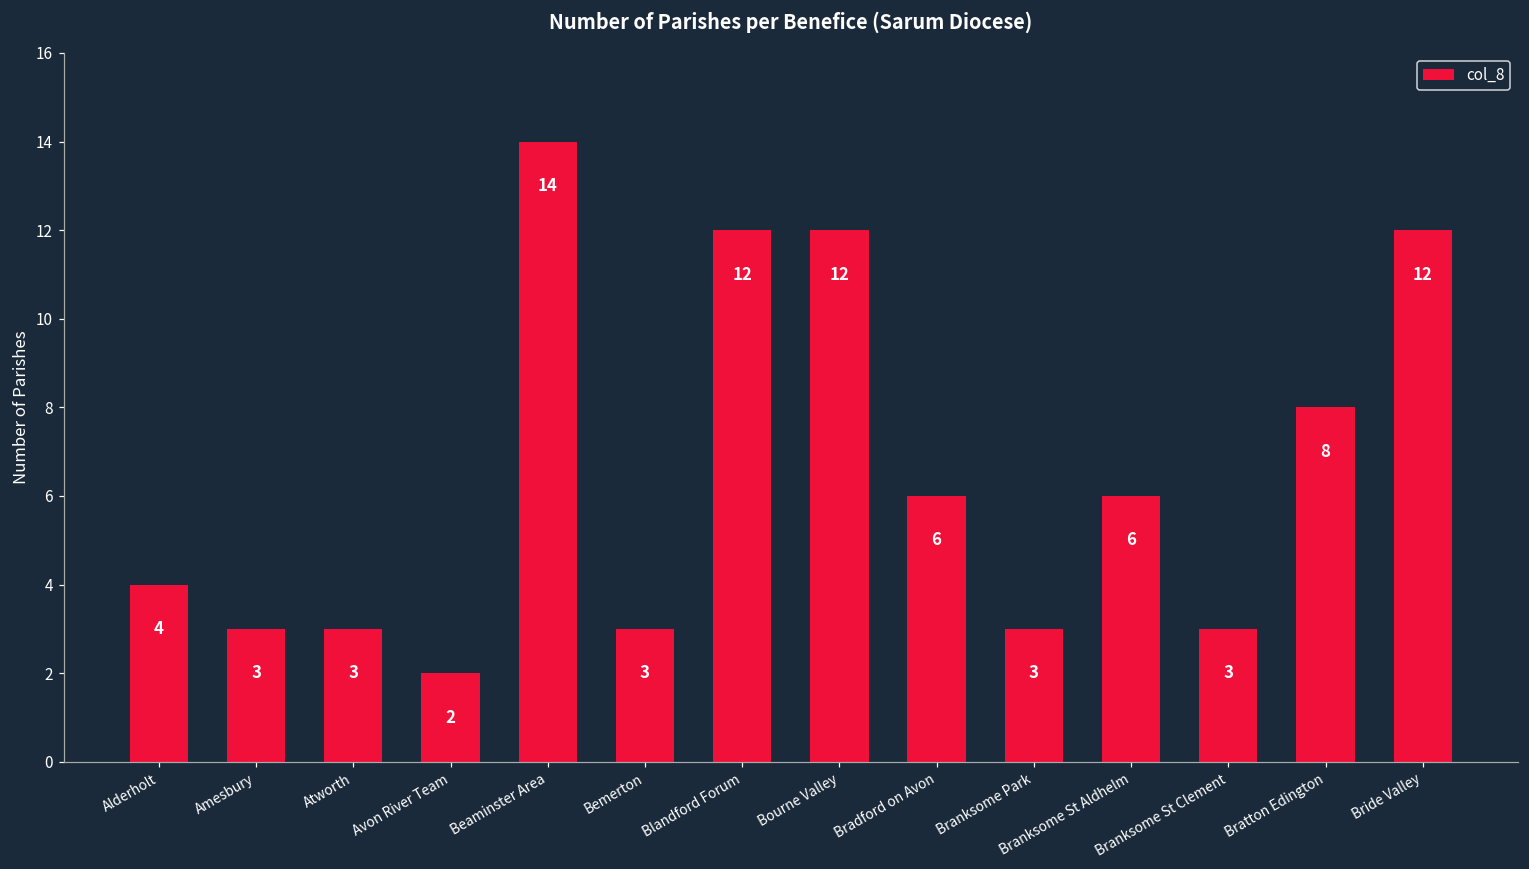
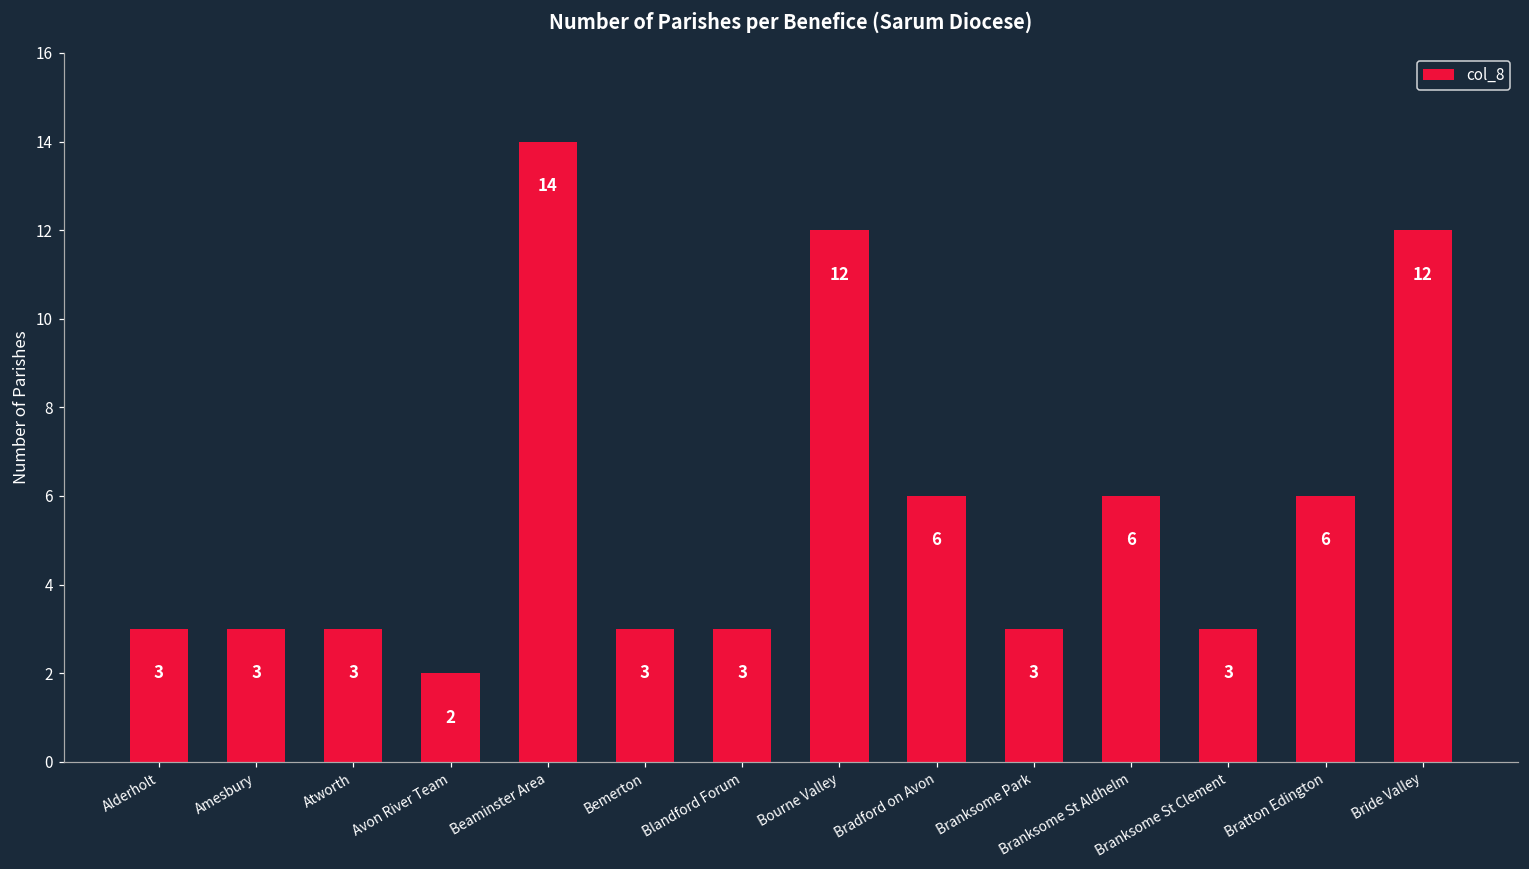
  {
-   "Alderholt": 4,
+   "Alderholt": 3,
    "Amesbury": 3,
    "Atworth": 3,
    "Avon River Team": 2,
    "Beaminster Area": 14,
    "Bemerton": 3,
-   "Blandford Forum": 12,
+   "Blandford Forum": 3,
    "Bourne Valley": 12,
    "Bradford on Avon": 6,
    "Branksome Park": 3,
    "Branksome St Aldhelm": 6,
    "Branksome St Clement": 3,
-   "Bratton Edington": 8,
+   "Bratton Edington": 6,
    "Bride Valley": 12
  }
